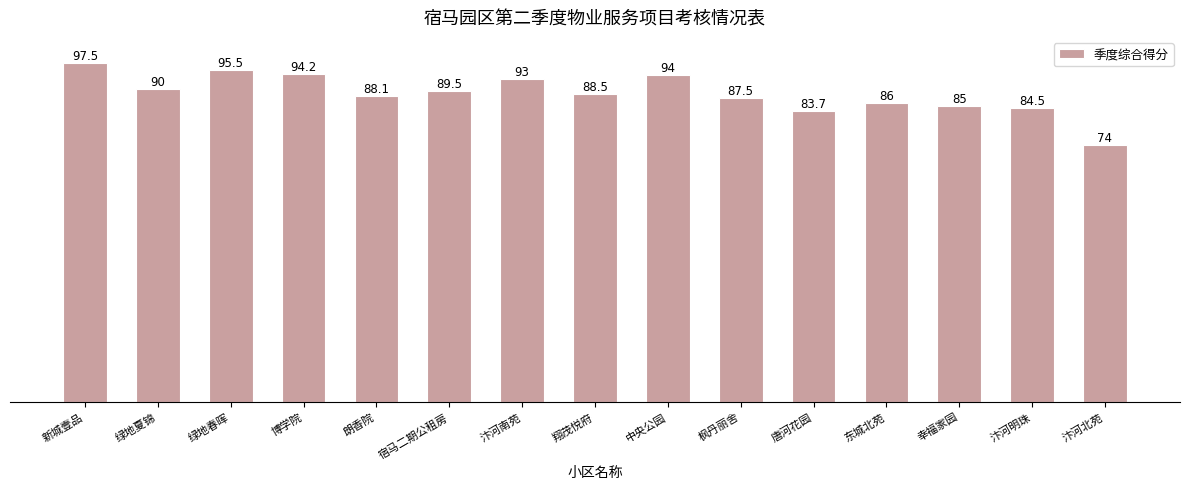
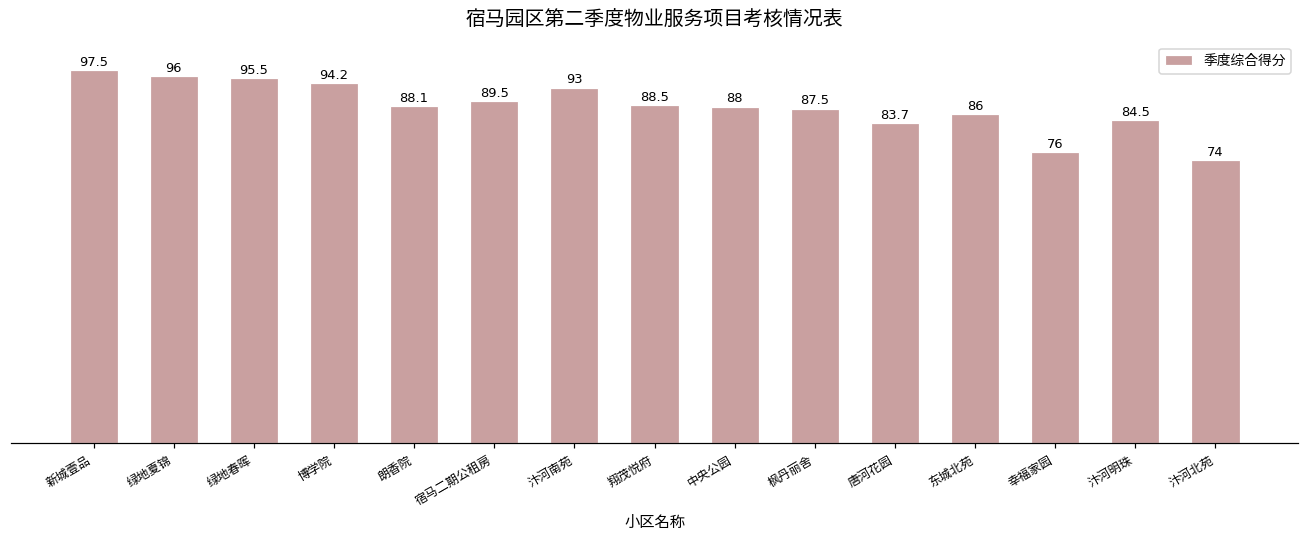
  {
    "新城壹品": 97.5,
-   "绿地夏锦": 90,
+   "绿地夏锦": 96,
    "绿地春晖": 95.5,
    "博学院": 94.2,
    "朗香院": 88.1,
    "宿马二期公租房": 89.5,
    "汴河南苑": 93,
    "翔茂悦府": 88.5,
-   "中央公园": 94,
+   "中央公园": 88,
    "枫丹丽舍": 87.5,
    "唐河花园": 83.7,
    "东城北苑": 86,
-   "幸福家园": 85,
+   "幸福家园": 76,
    "汴河明珠": 84.5,
    "汴河北苑": 74
  }
